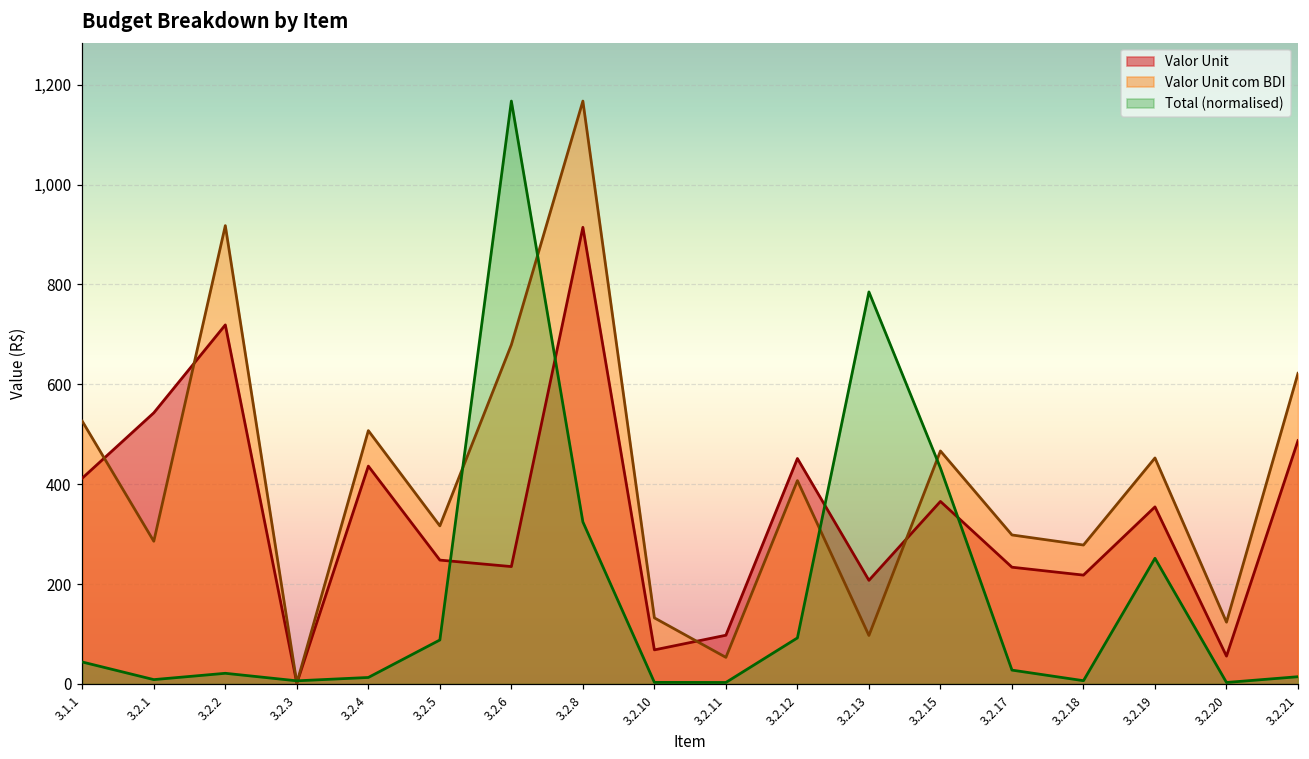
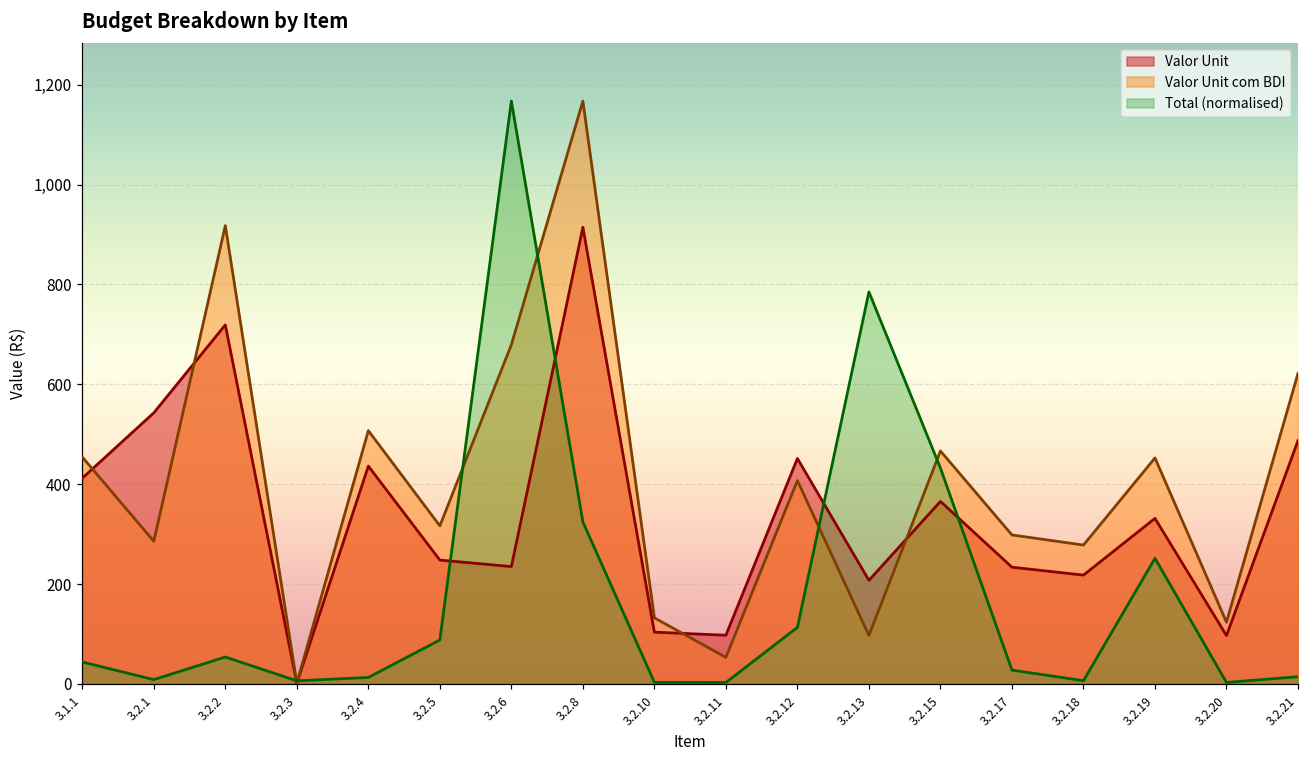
  {
    "Valor Unit": {
      "3.1.1": "410",
      "3.2.1": "540",
      "3.2.2": "720",
      "3.2.4": "440",
      "3.2.5": "250",
      "3.2.6": "230",
      "3.2.8": "910",
-     "3.2.10": "70",
+     "3.2.10": "100",
      "3.2.11": "100",
      "3.2.12": "450",
      "3.2.13": "210",
      "3.2.15": "370",
      "3.2.17": "230",
      "3.2.18": "220",
-     "3.2.19": "350",
-     "3.2.20": "60",
+     "3.2.19": "330",
+     "3.2.20": "100",
      "3.2.21": "490"
    },
    "Valor Unit com BDI": {
-     "3.1.1": "530",
+     "3.1.1": "450",
      "3.2.1": "290",
      "3.2.2": "920",
      "3.2.4": "510",
      "3.2.5": "320",
      "3.2.6": "680",
      "3.2.8": "1,170",
      "3.2.10": "130",
      "3.2.11": "50",
      "3.2.12": "410",
      "3.2.13": "100",
      "3.2.15": "470",
      "3.2.17": "300",
      "3.2.18": "280",
      "3.2.19": "450",
      "3.2.20": "120",
      "3.2.21": "620"
    },
    "Total (normalised)": {
      "3.1.1": "40",
      "3.2.1": "10",
-     "3.2.2": "20",
+     "3.2.2": "50",
      "3.2.4": "10",
      "3.2.5": "90",
      "3.2.6": "1,170",
      "3.2.8": "320",
      "3.2.10": "0",
      "3.2.11": "0",
-     "3.2.12": "90",
+     "3.2.12": "110",
      "3.2.13": "780",
      "3.2.15": "430",
      "3.2.17": "30",
      "3.2.18": "10",
      "3.2.19": "250",
      "3.2.20": "0",
      "3.2.21": "10"
    }
  }
